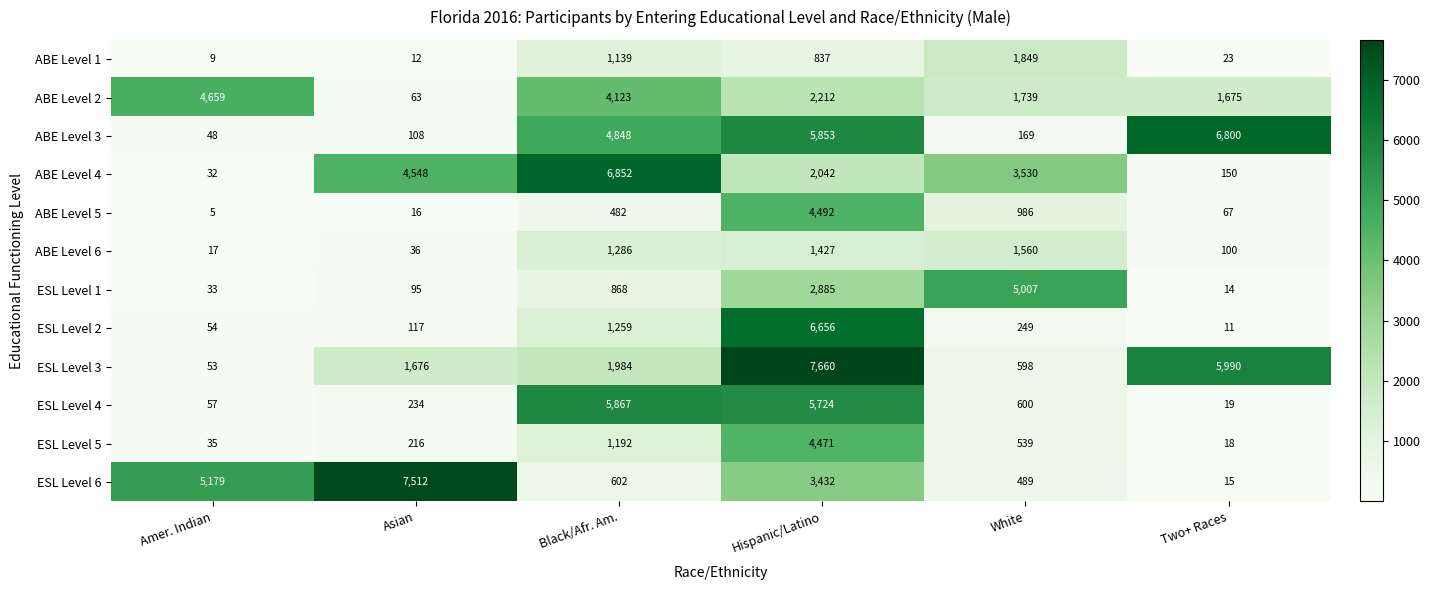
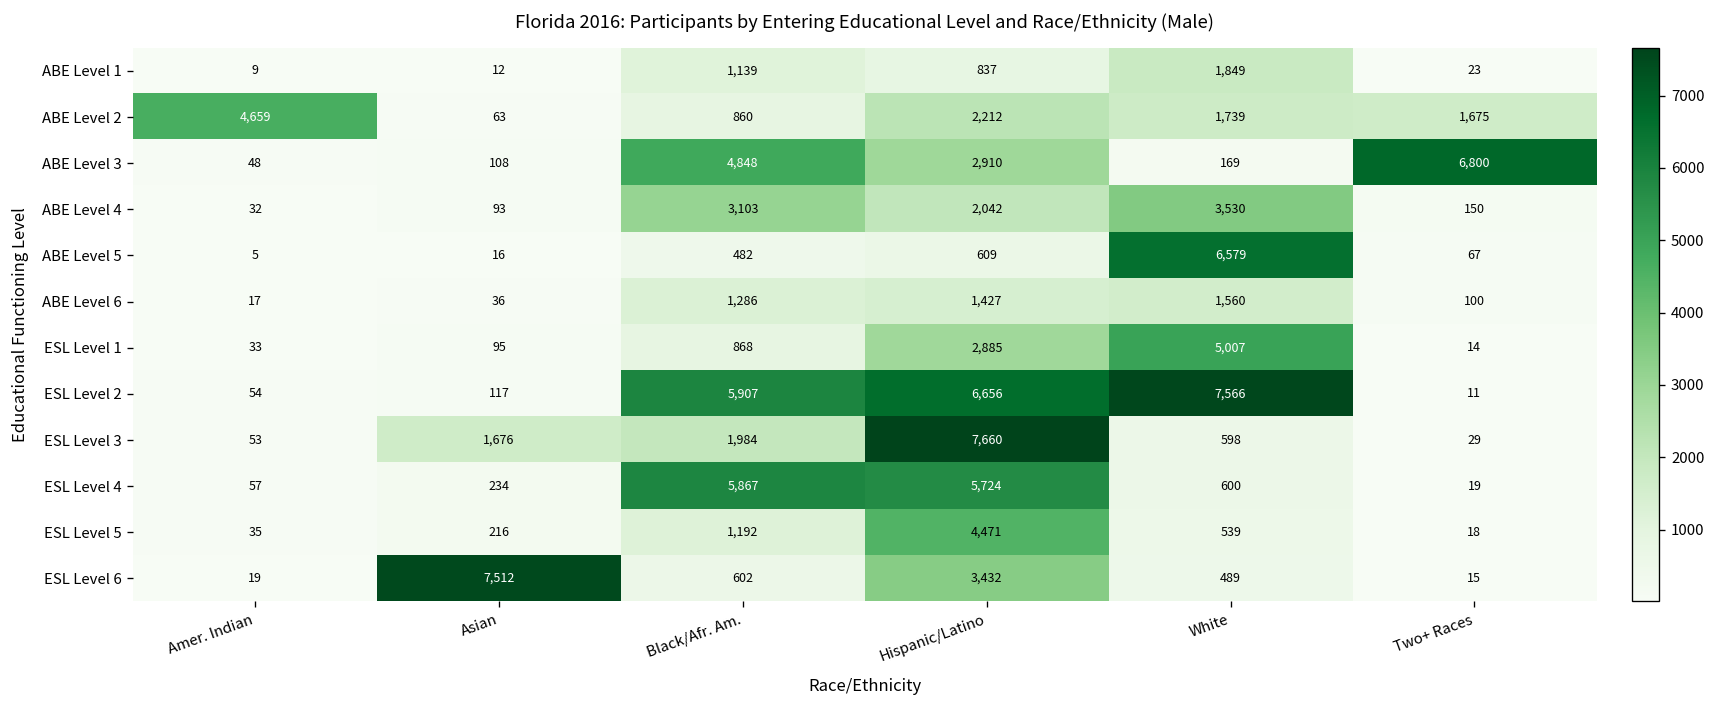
  {
    "ABE Level 1": {
      "Amer. Indian": "9",
      "Asian": "12",
      "Black/Afr. Am.": "1,139",
      "Hispanic/Latino": "837",
      "White": "1,849",
      "Two+ Races": "23"
    },
    "ABE Level 2": {
      "Amer. Indian": "4,659",
      "Asian": "63",
-     "Black/Afr. Am.": "4,123",
+     "Black/Afr. Am.": "860",
      "Hispanic/Latino": "2,212",
      "White": "1,739",
      "Two+ Races": "1,675"
    },
    "ABE Level 3": {
      "Amer. Indian": "48",
      "Asian": "108",
      "Black/Afr. Am.": "4,848",
-     "Hispanic/Latino": "5,853",
+     "Hispanic/Latino": "2,910",
      "White": "169",
      "Two+ Races": "6,800"
    },
    "ABE Level 4": {
      "Amer. Indian": "32",
-     "Asian": "4,548",
-     "Black/Afr. Am.": "6,852",
+     "Asian": "93",
+     "Black/Afr. Am.": "3,103",
      "Hispanic/Latino": "2,042",
      "White": "3,530",
      "Two+ Races": "150"
    },
    "ABE Level 5": {
      "Amer. Indian": "5",
      "Asian": "16",
      "Black/Afr. Am.": "482",
-     "Hispanic/Latino": "4,492",
-     "White": "986",
+     "Hispanic/Latino": "609",
+     "White": "6,579",
      "Two+ Races": "67"
    },
    "ABE Level 6": {
      "Amer. Indian": "17",
      "Asian": "36",
      "Black/Afr. Am.": "1,286",
      "Hispanic/Latino": "1,427",
      "White": "1,560",
      "Two+ Races": "100"
    },
    "ESL Level 1": {
      "Amer. Indian": "33",
      "Asian": "95",
      "Black/Afr. Am.": "868",
      "Hispanic/Latino": "2,885",
      "White": "5,007",
      "Two+ Races": "14"
    },
    "ESL Level 2": {
      "Amer. Indian": "54",
      "Asian": "117",
-     "Black/Afr. Am.": "1,259",
+     "Black/Afr. Am.": "5,907",
      "Hispanic/Latino": "6,656",
-     "White": "249",
+     "White": "7,566",
      "Two+ Races": "11"
    },
    "ESL Level 3": {
      "Amer. Indian": "53",
      "Asian": "1,676",
      "Black/Afr. Am.": "1,984",
      "Hispanic/Latino": "7,660",
      "White": "598",
-     "Two+ Races": "5,990"
+     "Two+ Races": "29"
    },
    "ESL Level 4": {
      "Amer. Indian": "57",
      "Asian": "234",
      "Black/Afr. Am.": "5,867",
      "Hispanic/Latino": "5,724",
      "White": "600",
      "Two+ Races": "19"
    },
    "ESL Level 5": {
      "Amer. Indian": "35",
      "Asian": "216",
      "Black/Afr. Am.": "1,192",
      "Hispanic/Latino": "4,471",
      "White": "539",
      "Two+ Races": "18"
    },
    "ESL Level 6": {
-     "Amer. Indian": "5,179",
+     "Amer. Indian": "19",
      "Asian": "7,512",
      "Black/Afr. Am.": "602",
      "Hispanic/Latino": "3,432",
      "White": "489",
      "Two+ Races": "15"
    }
  }
